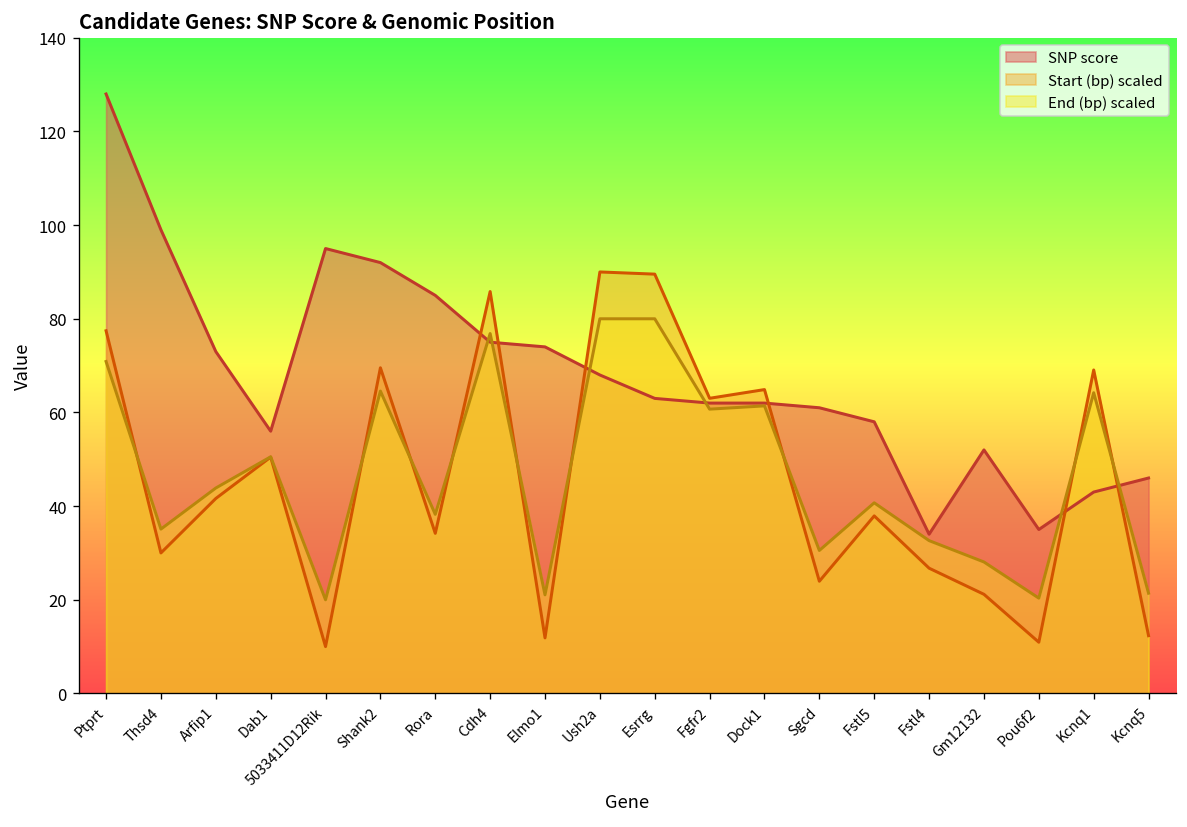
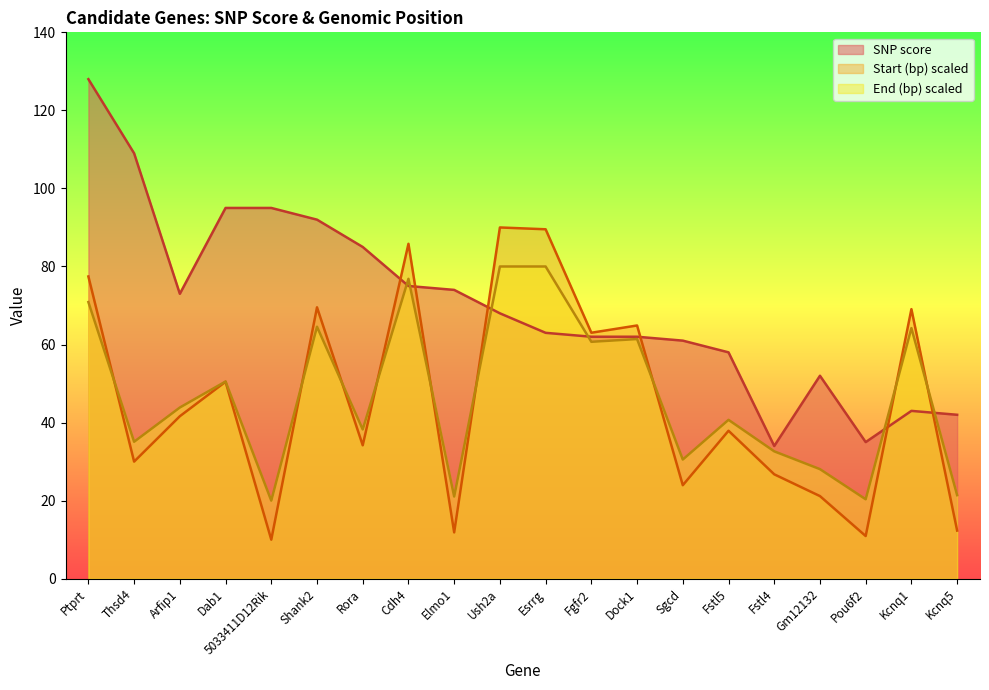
  {
    "SNP score": {
      "Ptprt": 128,
-     "Thsd4": 99,
+     "Thsd4": 109,
      "Arfip1": 73,
-     "Dab1": 56,
+     "Dab1": 95,
      "5033411D12Rik": 95,
      "Shank2": 92,
      "Rora": 85,
      "Cdh4": 75,
      "Elmo1": 74,
      "Ush2a": 68,
      "Esrrg": 63,
      "Fgfr2": 62,
      "Sgcd": 61,
      "Fstl5": 58,
      "Fstl4": 34,
      "Gm12132": 52,
      "Pou6f2": 35,
      "Kcnq1": 43,
-     "Kcnq5": 46
+     "Kcnq5": 42
    }
  }
